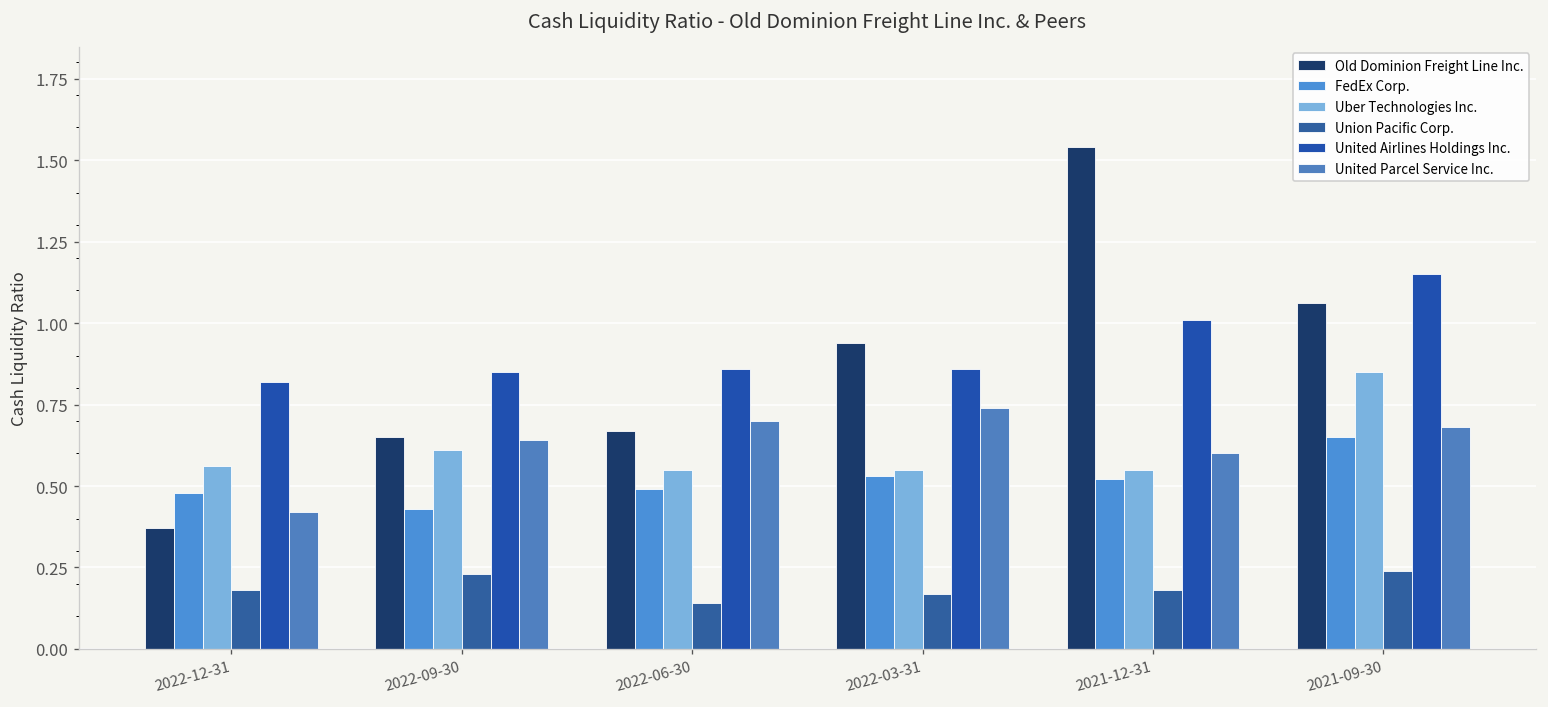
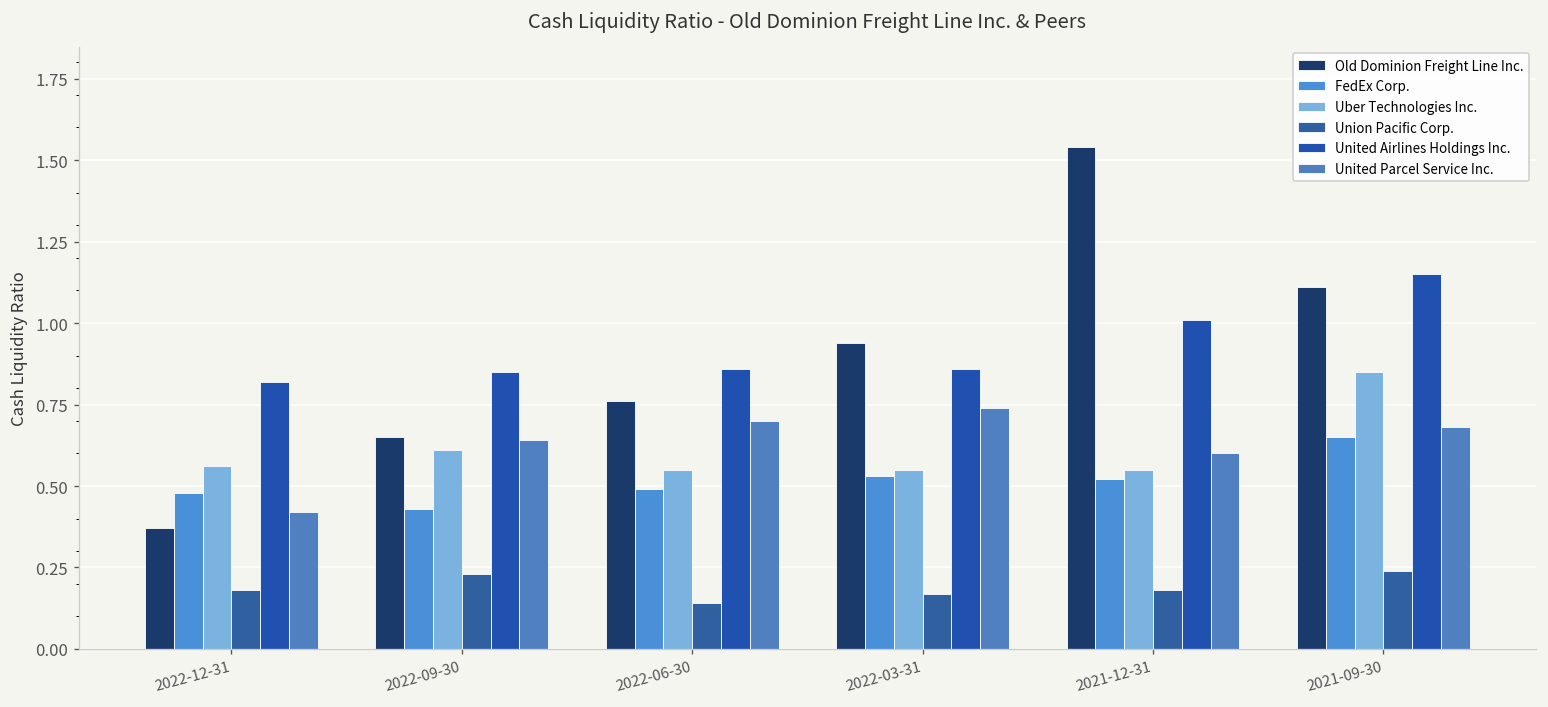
  {
    "Old Dominion Freight Line Inc.": {
      "2022-12-31": 0.37,
      "2022-09-30": 0.65,
-     "2022-06-30": 0.67,
+     "2022-06-30": 0.76,
      "2022-03-31": 0.94,
      "2021-12-31": 1.54,
-     "2021-09-30": 1.06
+     "2021-09-30": 1.11
    }
  }
